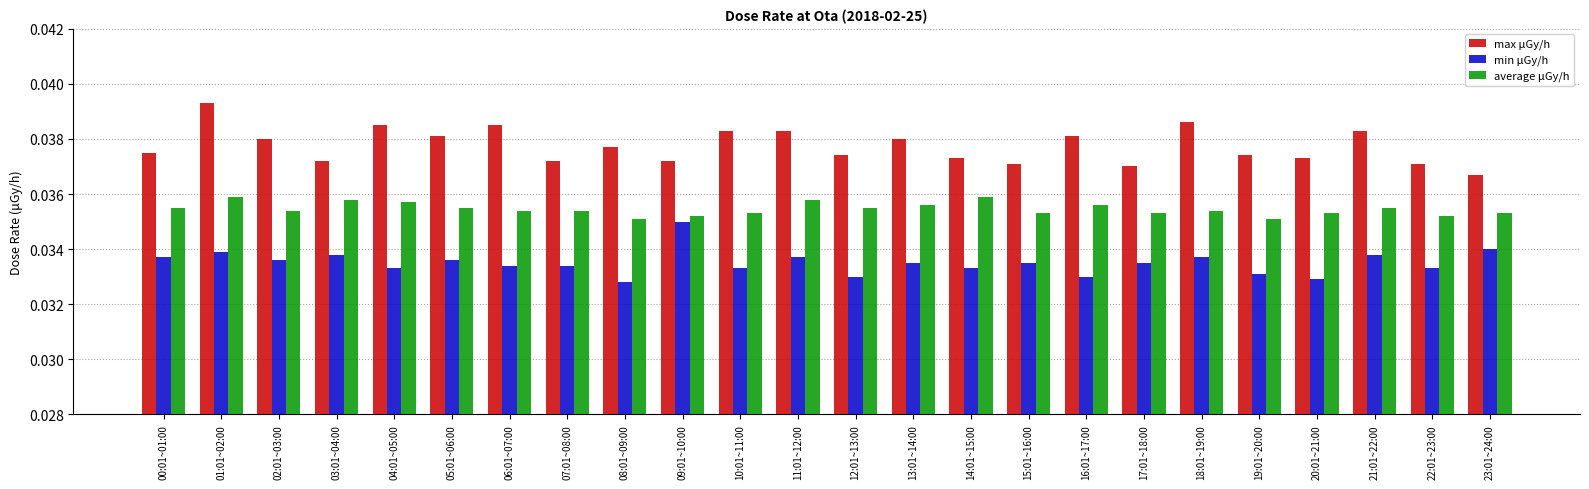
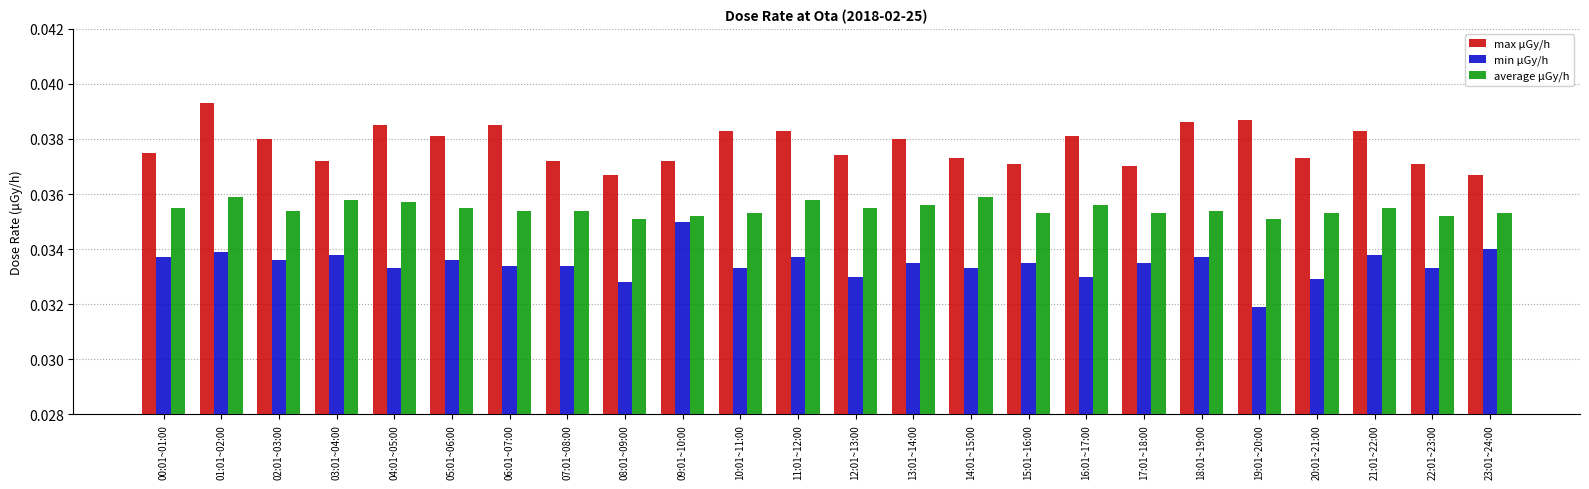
  {
    "max μGy/h": {
      "00:01~01:00": 0.0375,
      "01:01~02:00": 0.0393,
      "02:01~03:00": 0.0380,
      "03:01~04:00": 0.0372,
      "04:01~05:00": 0.0385,
      "05:01~06:00": 0.0381,
      "06:01~07:00": 0.0385,
      "07:01~08:00": 0.0372,
-     "08:01~09:00": 0.0377,
+     "08:01~09:00": 0.0367,
      "09:01~10:00": 0.0372,
      "10:01~11:00": 0.0383,
      "11:01~12:00": 0.0383,
      "12:01~13:00": 0.0374,
      "13:01~14:00": 0.0380,
      "14:01~15:00": 0.0373,
      "15:01~16:00": 0.0371,
      "16:01~17:00": 0.0381,
      "17:01~18:00": 0.0370,
      "18:01~19:00": 0.0386,
-     "19:01~20:00": 0.0374,
+     "19:01~20:00": 0.0387,
      "20:01~21:00": 0.0373,
      "21:01~22:00": 0.0383,
      "22:01~23:00": 0.0371,
      "23:01~24:00": 0.0367
    },
    "min μGy/h": {
      "00:01~01:00": 0.0337,
      "01:01~02:00": 0.0339,
      "02:01~03:00": 0.0336,
      "03:01~04:00": 0.0338,
      "04:01~05:00": 0.0333,
      "05:01~06:00": 0.0336,
      "06:01~07:00": 0.0334,
      "07:01~08:00": 0.0334,
      "08:01~09:00": 0.0328,
      "09:01~10:00": 0.0350,
      "10:01~11:00": 0.0333,
      "11:01~12:00": 0.0337,
      "12:01~13:00": 0.0330,
      "13:01~14:00": 0.0335,
      "14:01~15:00": 0.0333,
      "15:01~16:00": 0.0335,
      "16:01~17:00": 0.0330,
      "17:01~18:00": 0.0335,
      "18:01~19:00": 0.0337,
-     "19:01~20:00": 0.0331,
+     "19:01~20:00": 0.0319,
      "20:01~21:00": 0.0329,
      "21:01~22:00": 0.0338,
      "22:01~23:00": 0.0333,
      "23:01~24:00": 0.0340
    },
    "average μGy/h": {
      "00:01~01:00": 0.0355,
      "01:01~02:00": 0.0359,
      "02:01~03:00": 0.0354,
      "03:01~04:00": 0.0358,
      "04:01~05:00": 0.0357,
      "05:01~06:00": 0.0355,
      "06:01~07:00": 0.0354,
      "07:01~08:00": 0.0354,
      "08:01~09:00": 0.0351,
      "09:01~10:00": 0.0352,
      "10:01~11:00": 0.0353,
      "11:01~12:00": 0.0358,
      "12:01~13:00": 0.0355,
      "13:01~14:00": 0.0356,
      "14:01~15:00": 0.0359,
      "15:01~16:00": 0.0353,
      "16:01~17:00": 0.0356,
      "17:01~18:00": 0.0353,
      "18:01~19:00": 0.0354,
      "19:01~20:00": 0.0351,
      "20:01~21:00": 0.0353,
      "21:01~22:00": 0.0355,
      "22:01~23:00": 0.0352,
      "23:01~24:00": 0.0353
    }
  }
